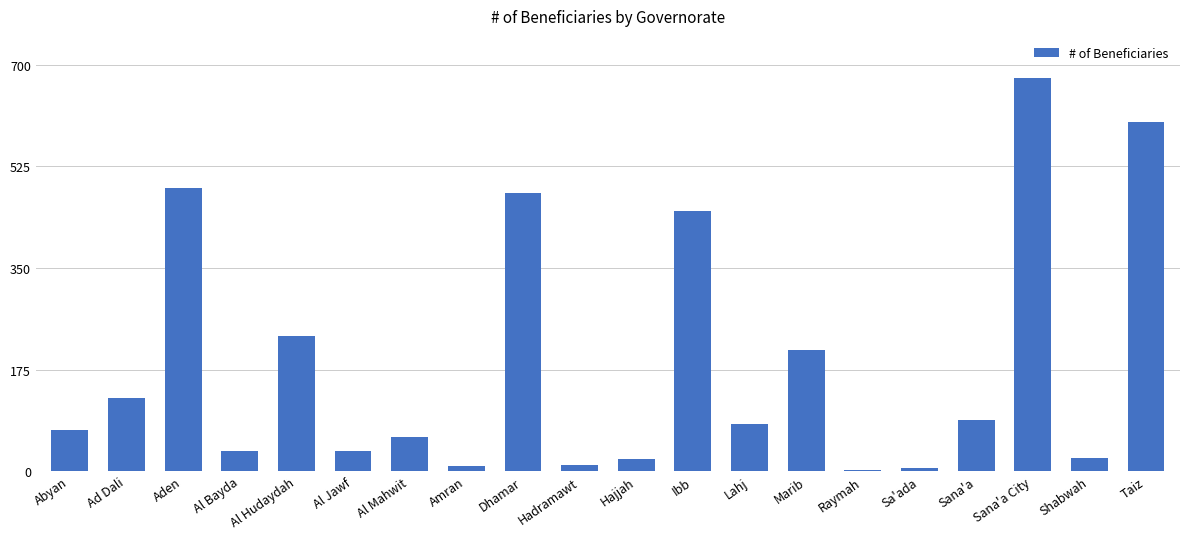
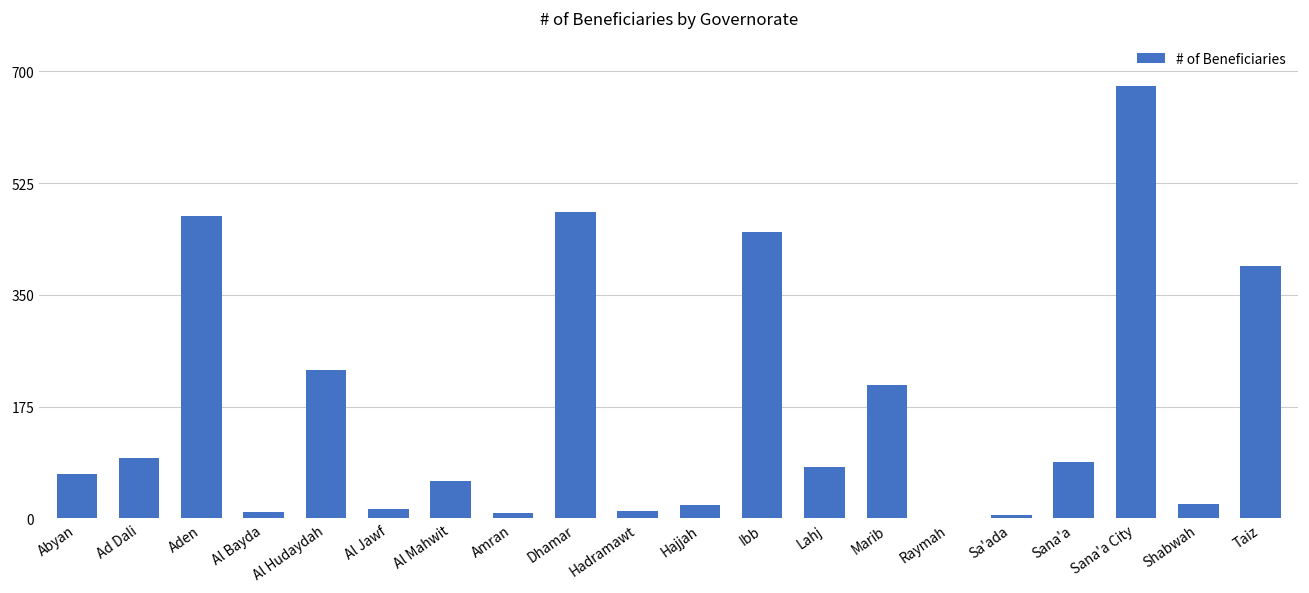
  {
    "Abyan": 70,
-   "Ad Dali": 130,
-   "Aden": 490,
-   "Al Bayda": 40,
+   "Ad Dali": 100,
+   "Aden": 470,
+   "Al Bayda": 10,
    "Al Hudaydah": 230,
-   "Al Jawf": 30,
+   "Al Jawf": 10,
    "Al Mahwit": 60,
    "Amran": 10,
    "Dhamar": 480,
    "Hadramawt": 10,
    "Hajjah": 20,
    "Ibb": 450,
    "Lahj": 80,
    "Marib": 210,
    "Sa'ada": 10,
    "Sana'a": 90,
    "Sana'a City": 680,
    "Shabwah": 20,
-   "Taiz": 600
+   "Taiz": 400
  }
